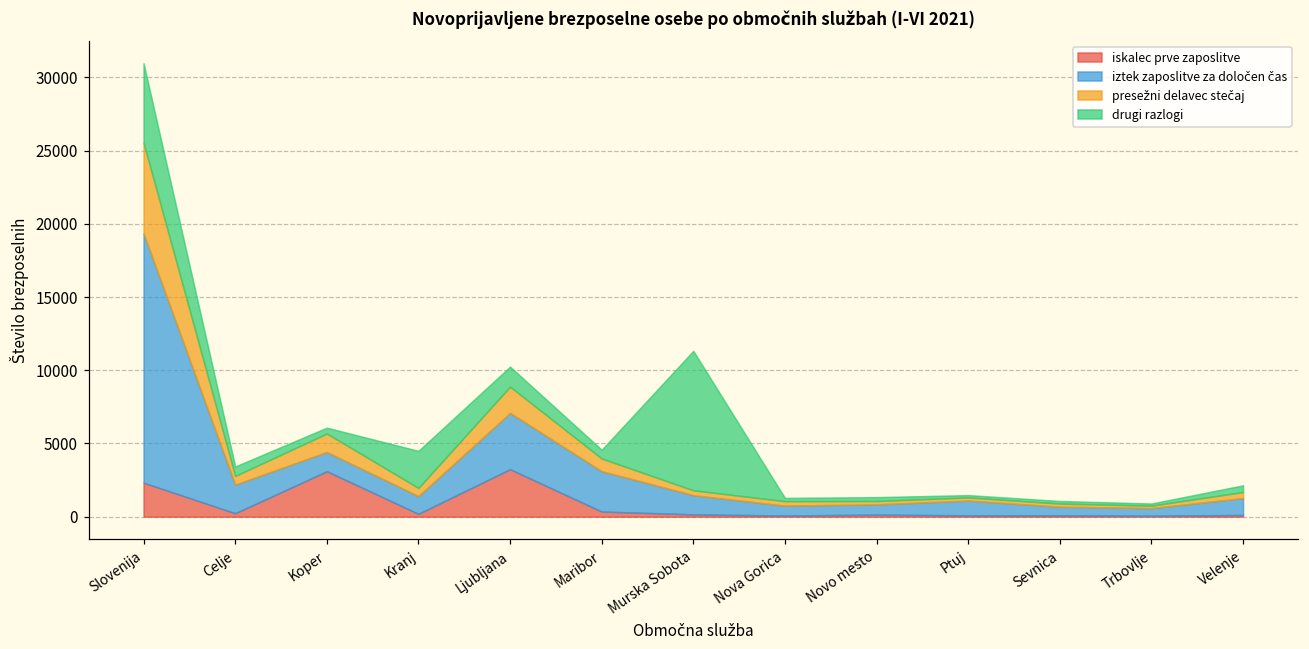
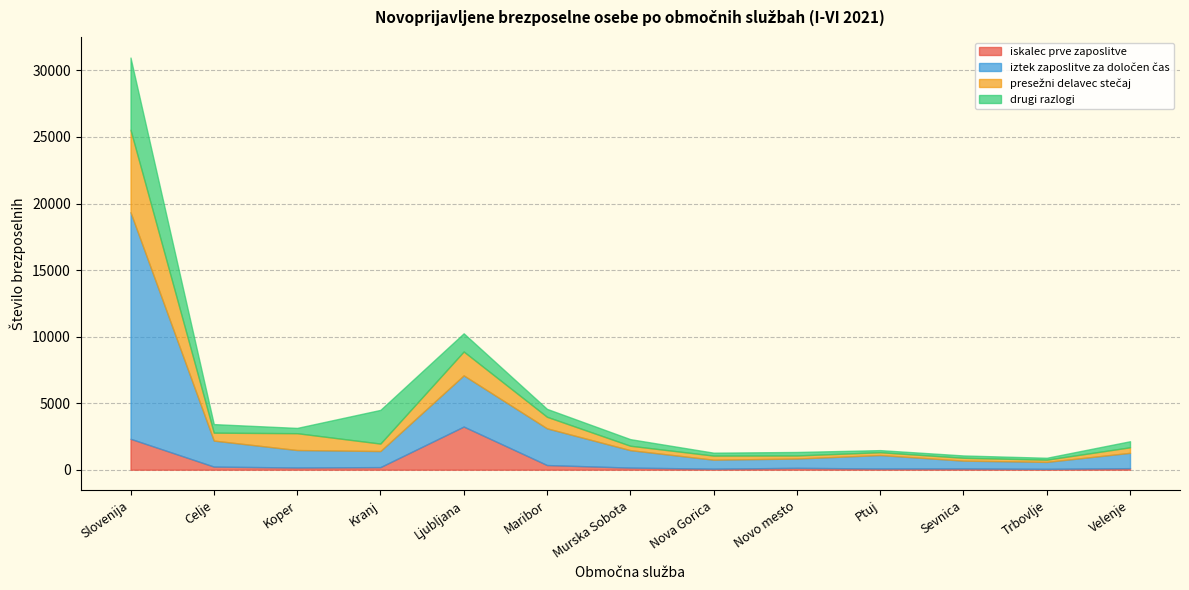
  {
    "iskalec prve zaposlitve": {
      "Slovenija": 2300,
      "Celje": 200,
-     "Koper": 3100,
+     "Koper": 200,
      "Kranj": 200,
      "Ljubljana": 3200,
      "Maribor": 400
    },
    "iztek zaposlitve za določen čas": {
      "Slovenija": 17000,
      "Celje": 2000,
      "Koper": 1300,
      "Kranj": 1200,
      "Ljubljana": 3800,
      "Maribor": 2800,
      "Murska Sobota": 1300,
      "Nova Gorica": 700,
      "Novo mesto": 700,
      "Ptuj": 1000,
      "Sevnica": 600,
      "Velenje": 1200
    },
    "presežni delavec stečaj": {
      "Slovenija": 6200,
      "Celje": 600,
      "Koper": 1300,
      "Kranj": 600,
      "Ljubljana": 1800,
      "Maribor": 900,
      "Murska Sobota": 300,
      "Nova Gorica": 300,
      "Novo mesto": 200,
      "Velenje": 400
    },
    "drugi razlogi": {
      "Slovenija": 5400,
      "Celje": 600,
      "Koper": 400,
      "Kranj": 2500,
      "Ljubljana": 1400,
      "Maribor": 600,
-     "Murska Sobota": 9500,
+     "Murska Sobota": 500,
      "Nova Gorica": 200,
      "Novo mesto": 300,
      "Velenje": 500
    }
  }
